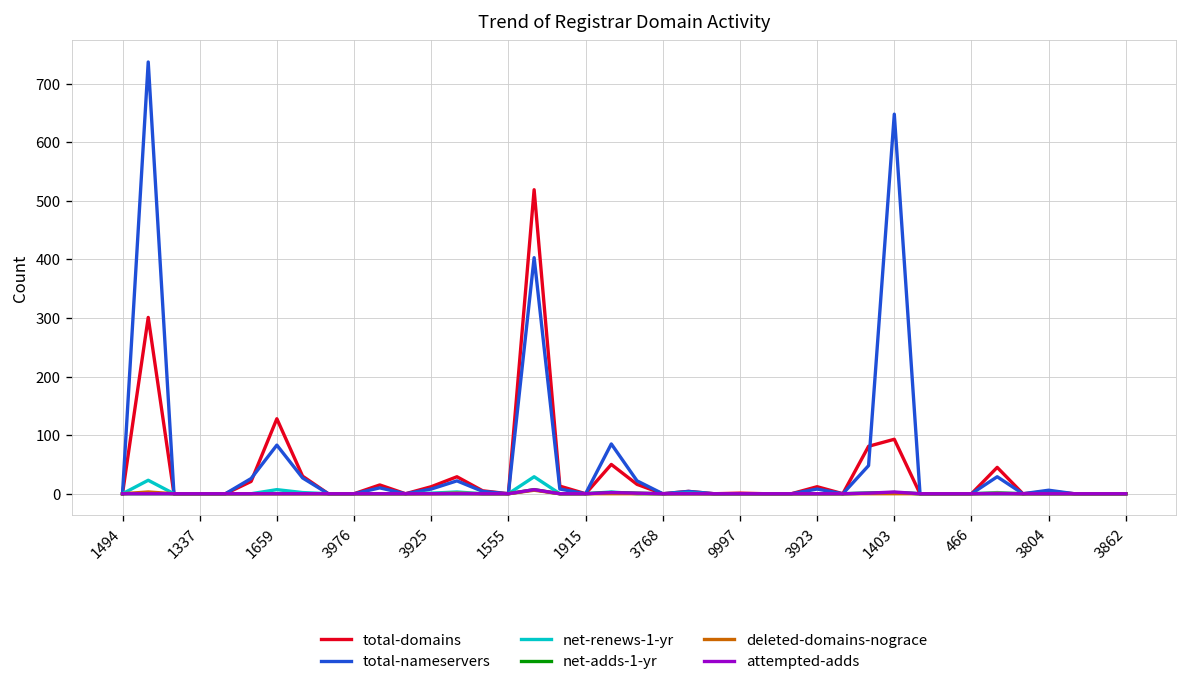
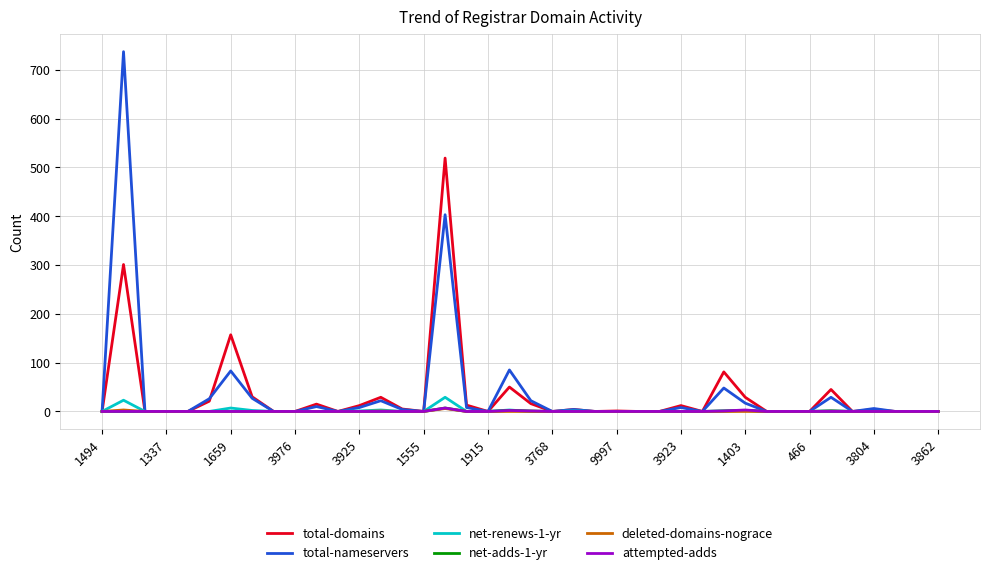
  {
    "total-domains": {
-     "1659": 130,
-     "1403": 90
+     "1659": 160,
+     "1403": 30
    },
    "total-nameservers": {
      "1659": 80,
-     "1403": 650
+     "1403": 20
    },
    "net-renews-1-yr": {
      "1659": 10
    }
  }
